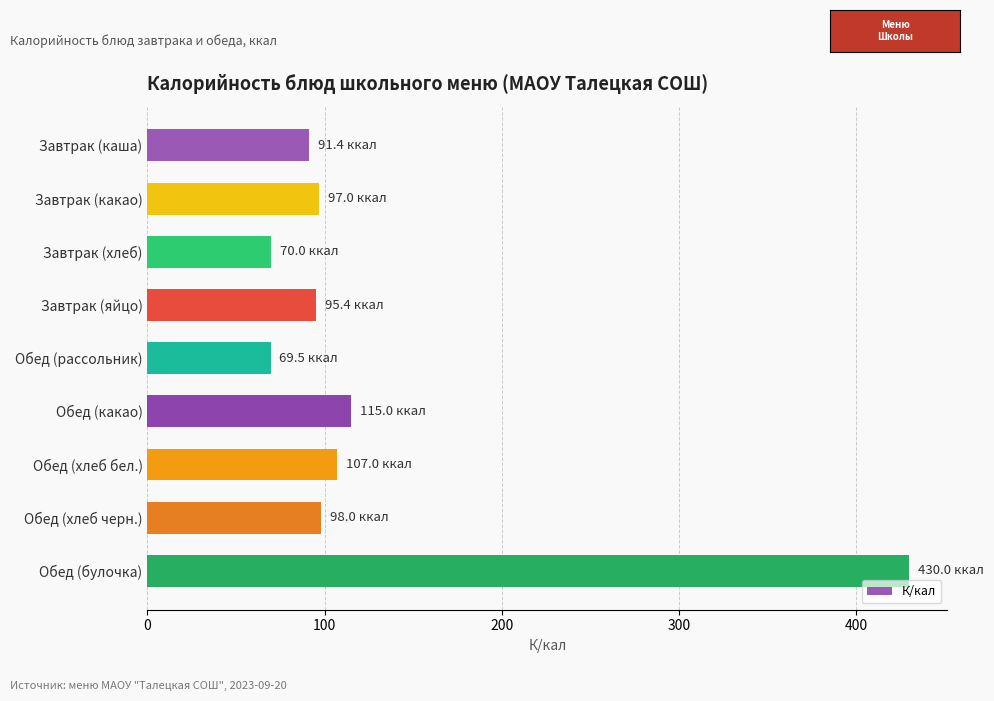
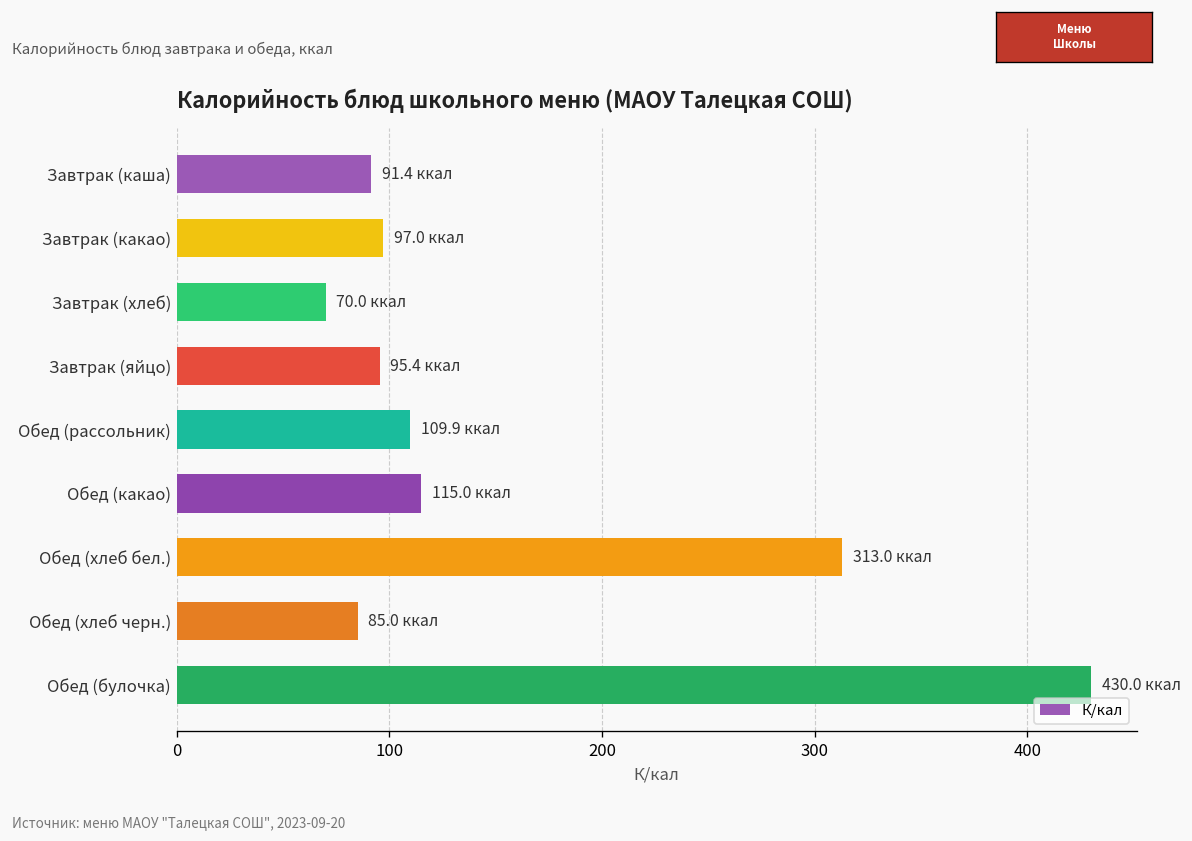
  {
    "Завтрак (каша)": 91.4,
    "Завтрак (какао)": 97.0,
    "Завтрак (хлеб)": 70.0,
    "Завтрак (яйцо)": 95.4,
-   "Обед (рассольник)": 69.5,
+   "Обед (рассольник)": 109.9,
    "Обед (какао)": 115.0,
-   "Обед (хлеб бел.)": 107.0,
-   "Обед (хлеб черн.)": 98.0,
+   "Обед (хлеб бел.)": 313.0,
+   "Обед (хлеб черн.)": 85.0,
    "Обед (булочка)": 430.0
  }
